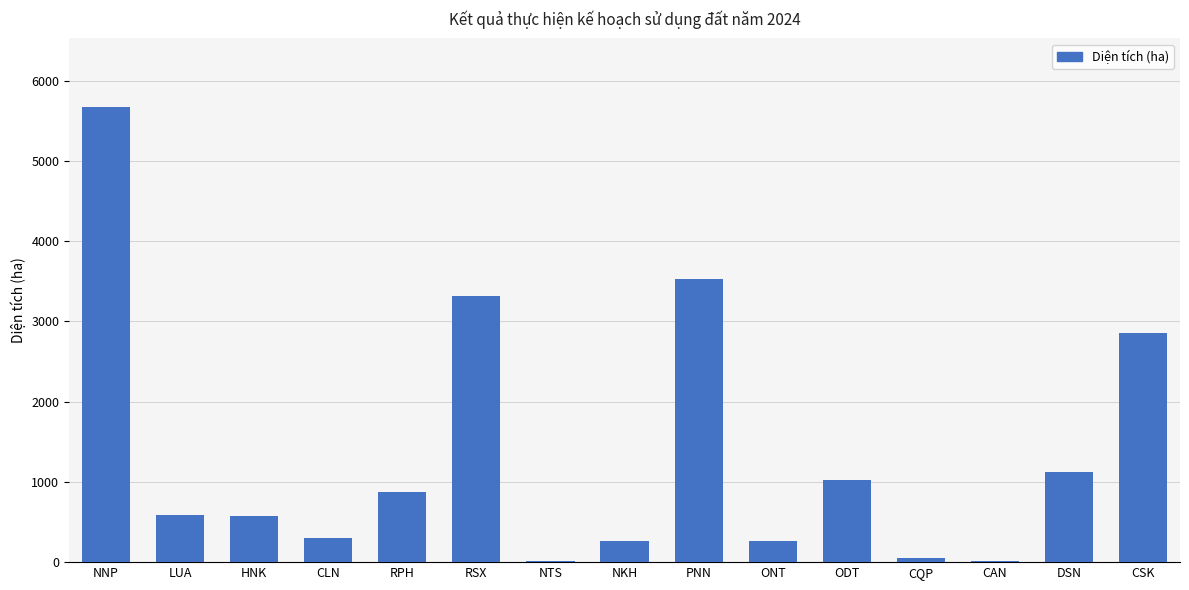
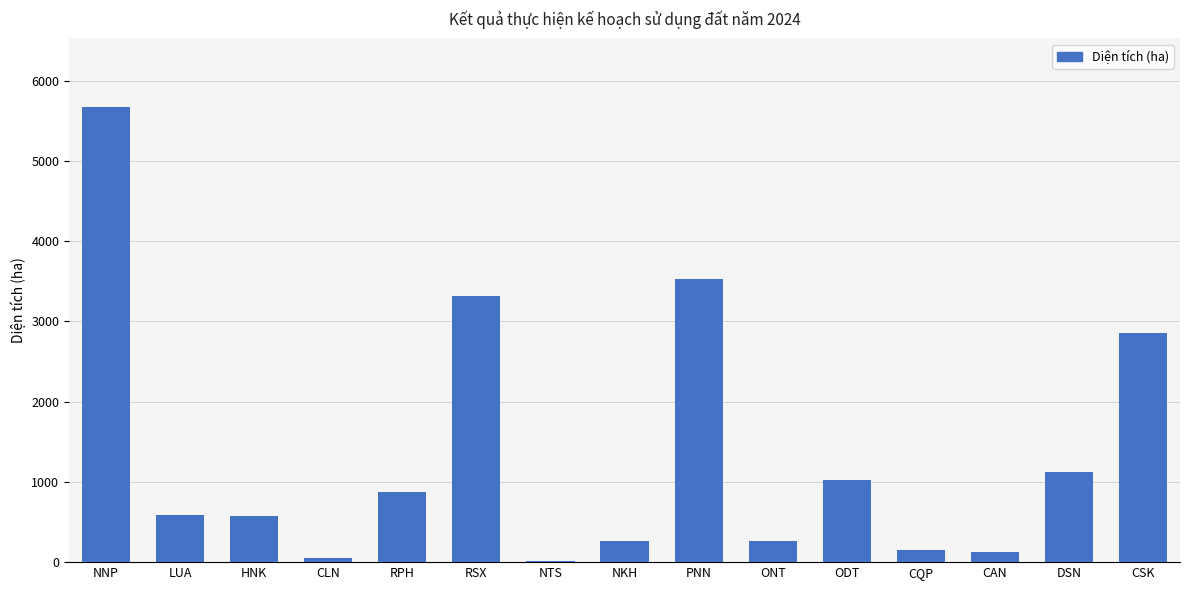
  {
    "NNP": 5700,
    "LUA": 600,
    "HNK": 600,
-   "CLN": 300,
+   "CLN": 100,
    "RPH": 900,
    "RSX": 3300,
    "NKH": 300,
    "PNN": 3500,
    "ONT": 300,
    "ODT": 1000,
-   "CQP": 0,
-   "CAN": 0,
+   "CQP": 200,
+   "CAN": 100,
    "DSN": 1100,
    "CSK": 2900
  }
